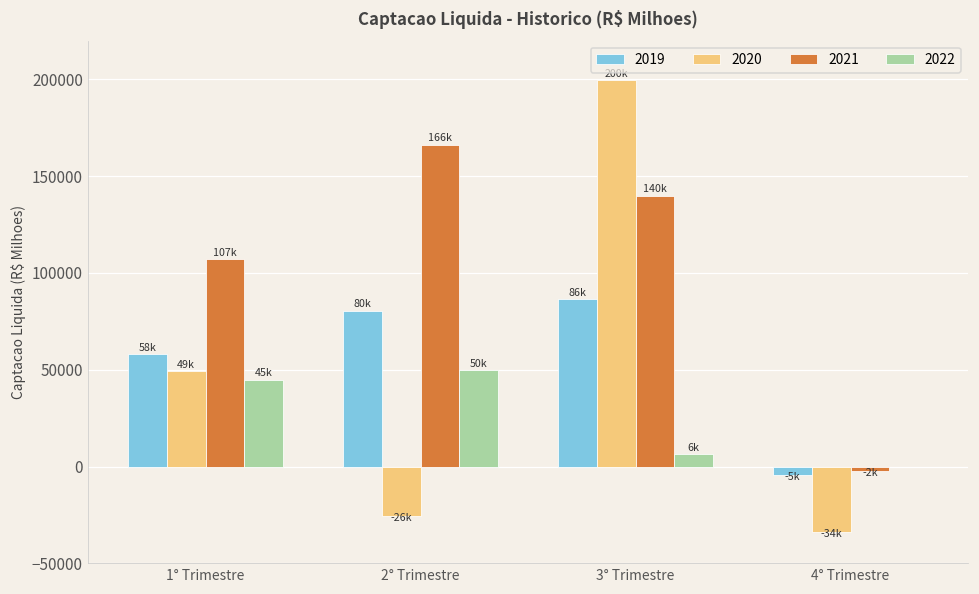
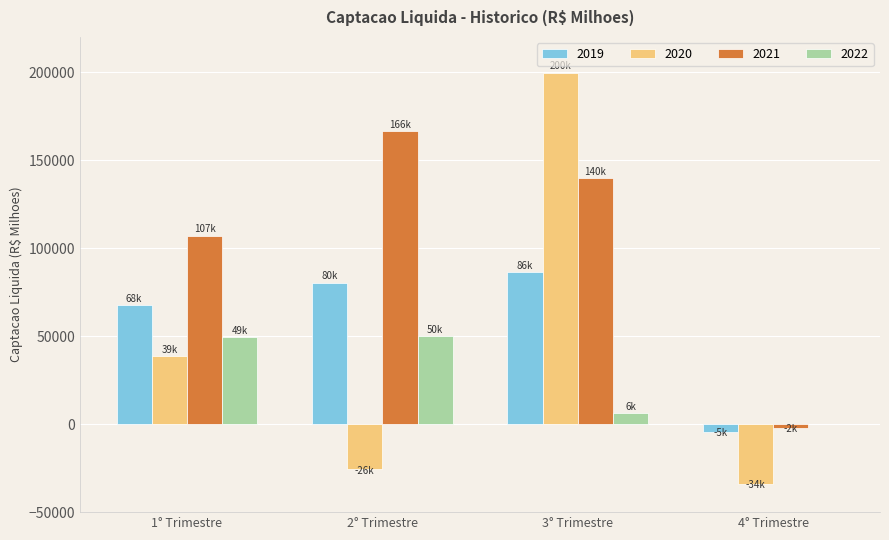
  {
    "2019": {
-     "1° Trimestre": "58k",
+     "1° Trimestre": "68k",
      "2° Trimestre": "80k",
      "3° Trimestre": "86k",
      "4° Trimestre": "-5k"
    },
    "2020": {
-     "1° Trimestre": "49k",
+     "1° Trimestre": "39k",
      "2° Trimestre": "-26k",
      "4° Trimestre": "-34k"
    },
    "2021": {
      "1° Trimestre": "107k",
      "2° Trimestre": "166k",
      "3° Trimestre": "140k",
      "4° Trimestre": "-2k"
    },
    "2022": {
-     "1° Trimestre": "45k",
+     "1° Trimestre": "49k",
      "2° Trimestre": "50k",
      "3° Trimestre": "6k"
    }
  }
